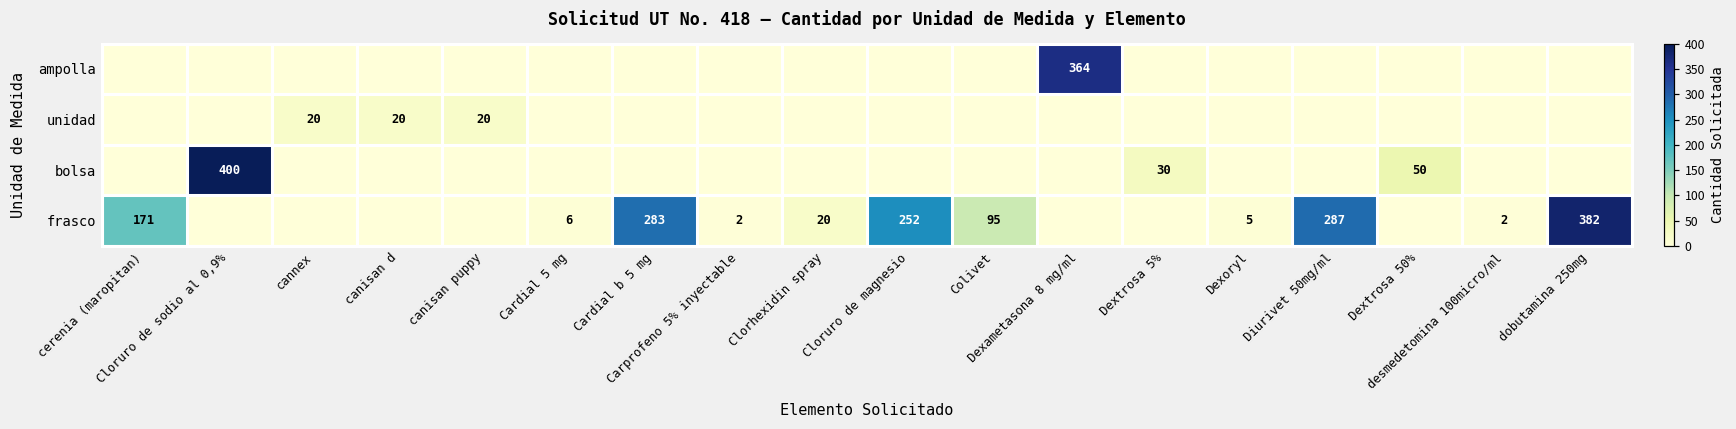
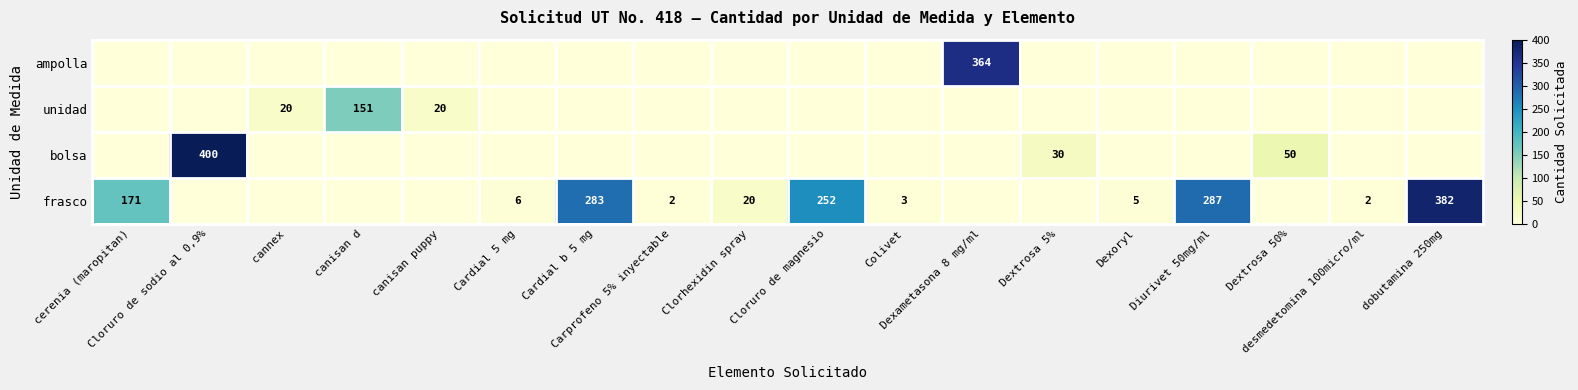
  {
    "ampolla": {
      "Dexametasona 8 mg/ml": 364
    },
    "unidad": {
      "cannex": 20,
-     "canisan d": 20,
+     "canisan d": 151,
      "canisan puppy": 20
    },
    "bolsa": {
      "Cloruro de sodio al 0,9%": 400,
      "Dextrosa 5%": 30,
      "Dextrosa 50%": 50
    },
    "frasco": {
      "cerenia (maropitan)": 171,
      "Cardial 5 mg": 6,
      "Cardial b 5 mg": 283,
      "Carprofeno 5% inyectable": 2,
      "Clorhexidin spray": 20,
      "Cloruro de magnesio": 252,
-     "Colivet": 95,
+     "Colivet": 3,
      "Dexoryl": 5,
      "Diurivet 50mg/ml": 287,
      "desmedetomina 100micro/ml": 2,
      "dobutamina 250mg": 382
    }
  }
